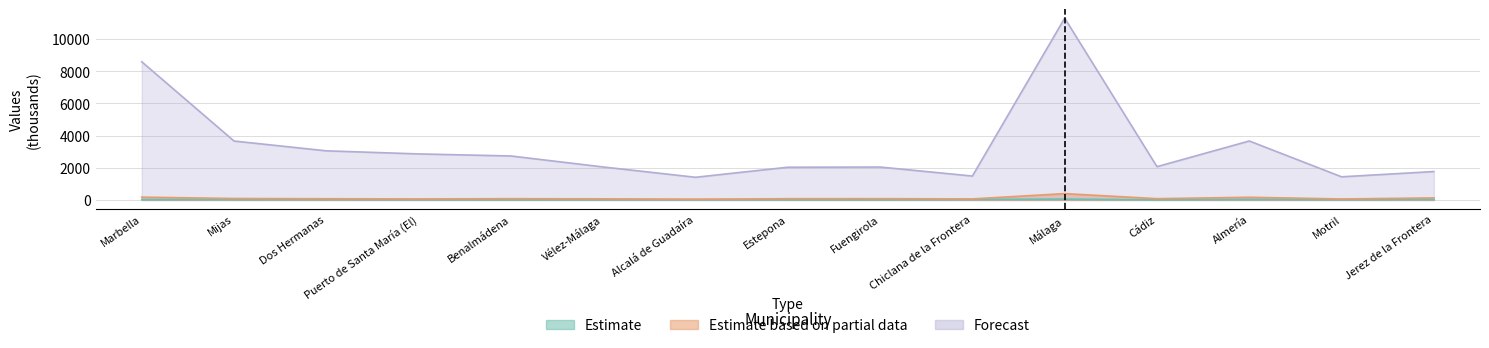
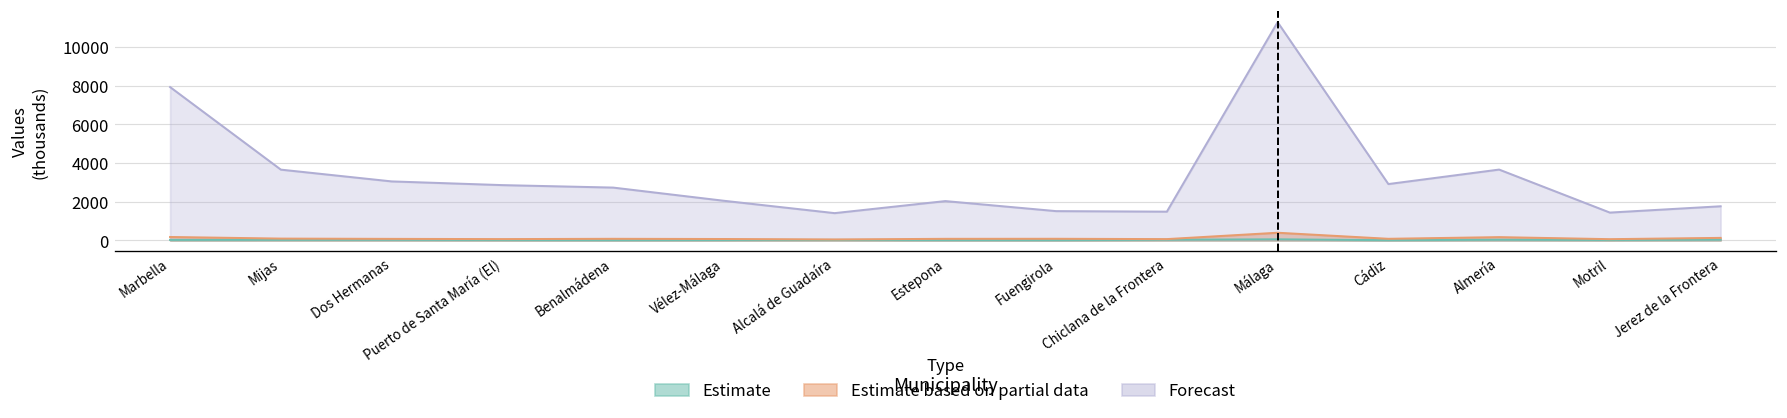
  {
    "Estimate": {
      "Málaga": 100
    },
    "Estimate based on partial data": {
      "Málaga": 400
    },
    "Forecast": {
-     "Marbella": 8600,
+     "Marbella": 7900,
      "Mijas": 3700,
      "Dos Hermanas": 3000,
      "Puerto de Santa María (El)": 2900,
      "Benalmádena": 2700,
      "Vélez-Málaga": 2000,
      "Alcalá de Guadaíra": 1400,
      "Estepona": 2000,
-     "Fuengirola": 2000,
+     "Fuengirola": 1500,
      "Chiclana de la Frontera": 1500,
      "Málaga": 11300,
-     "Cádiz": 2100,
+     "Cádiz": 2900,
      "Almería": 3700,
      "Motril": 1400,
      "Jerez de la Frontera": 1800
    }
  }
